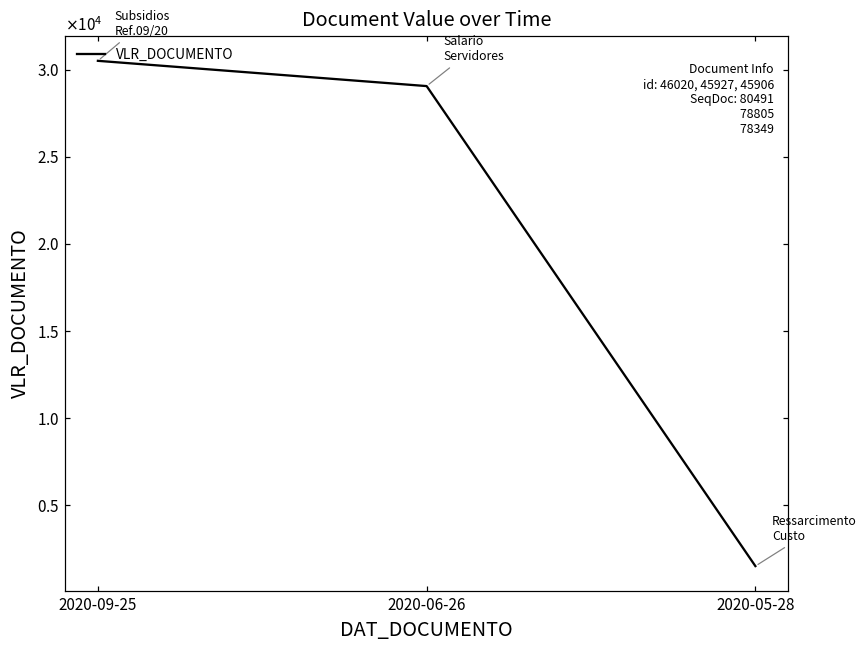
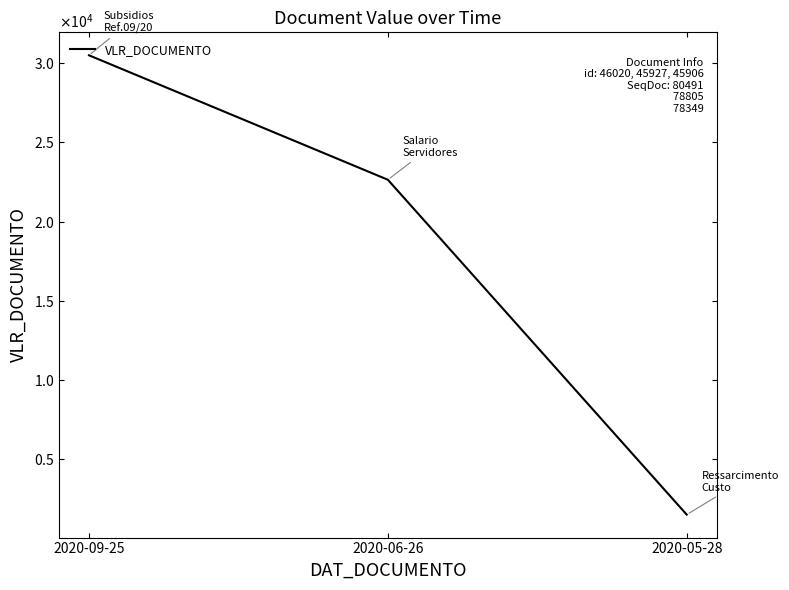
  {
-   "2020-06-26": 29100,
+   "2020-06-26": 22600,
    "2020-05-28": 1500
  }
